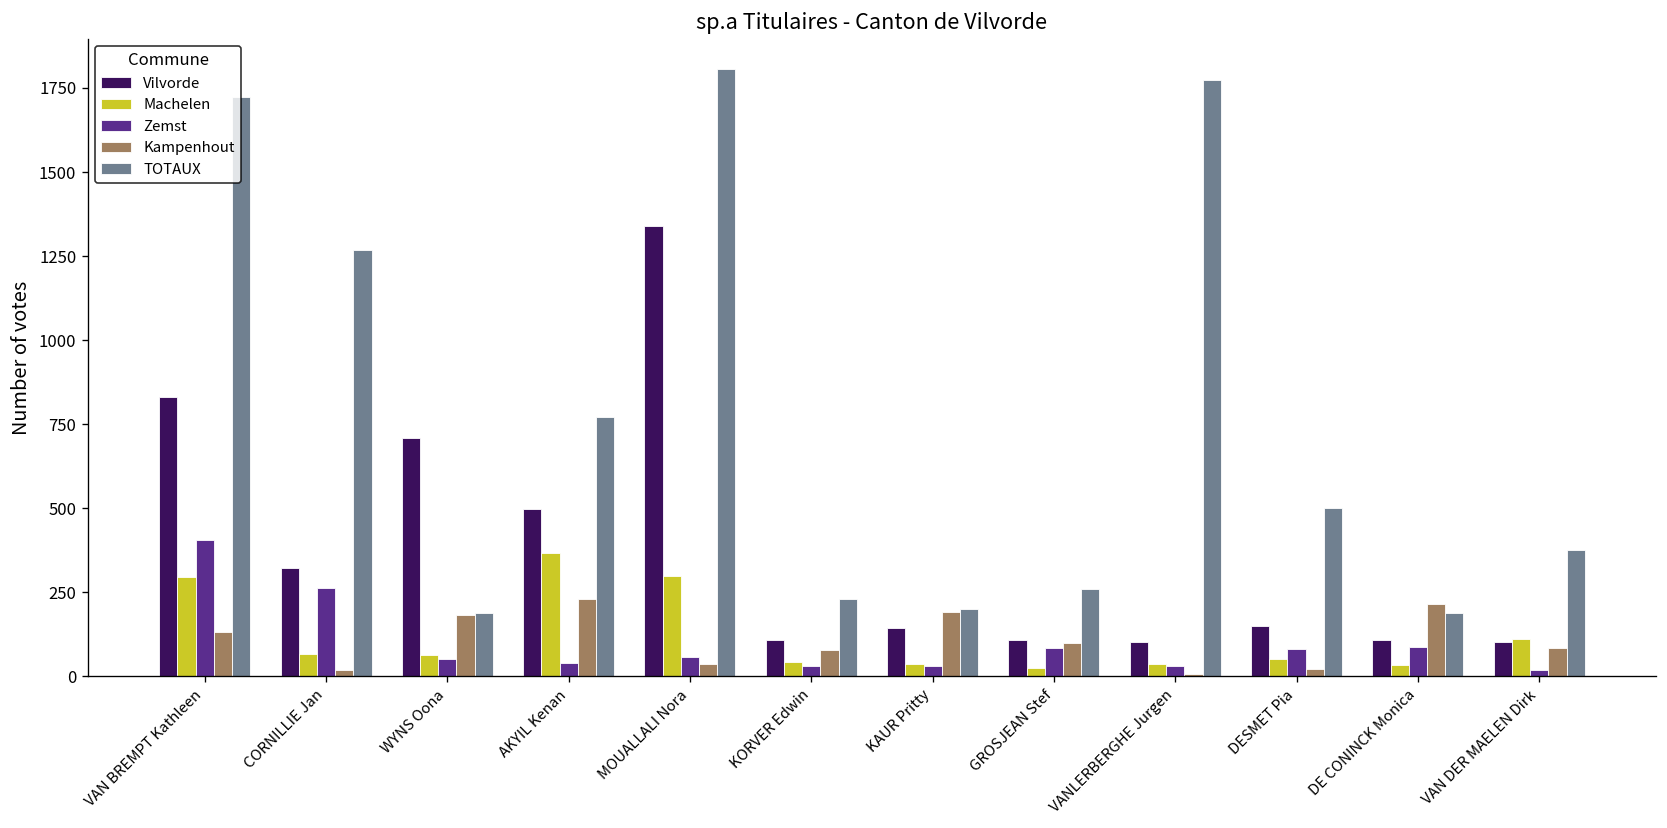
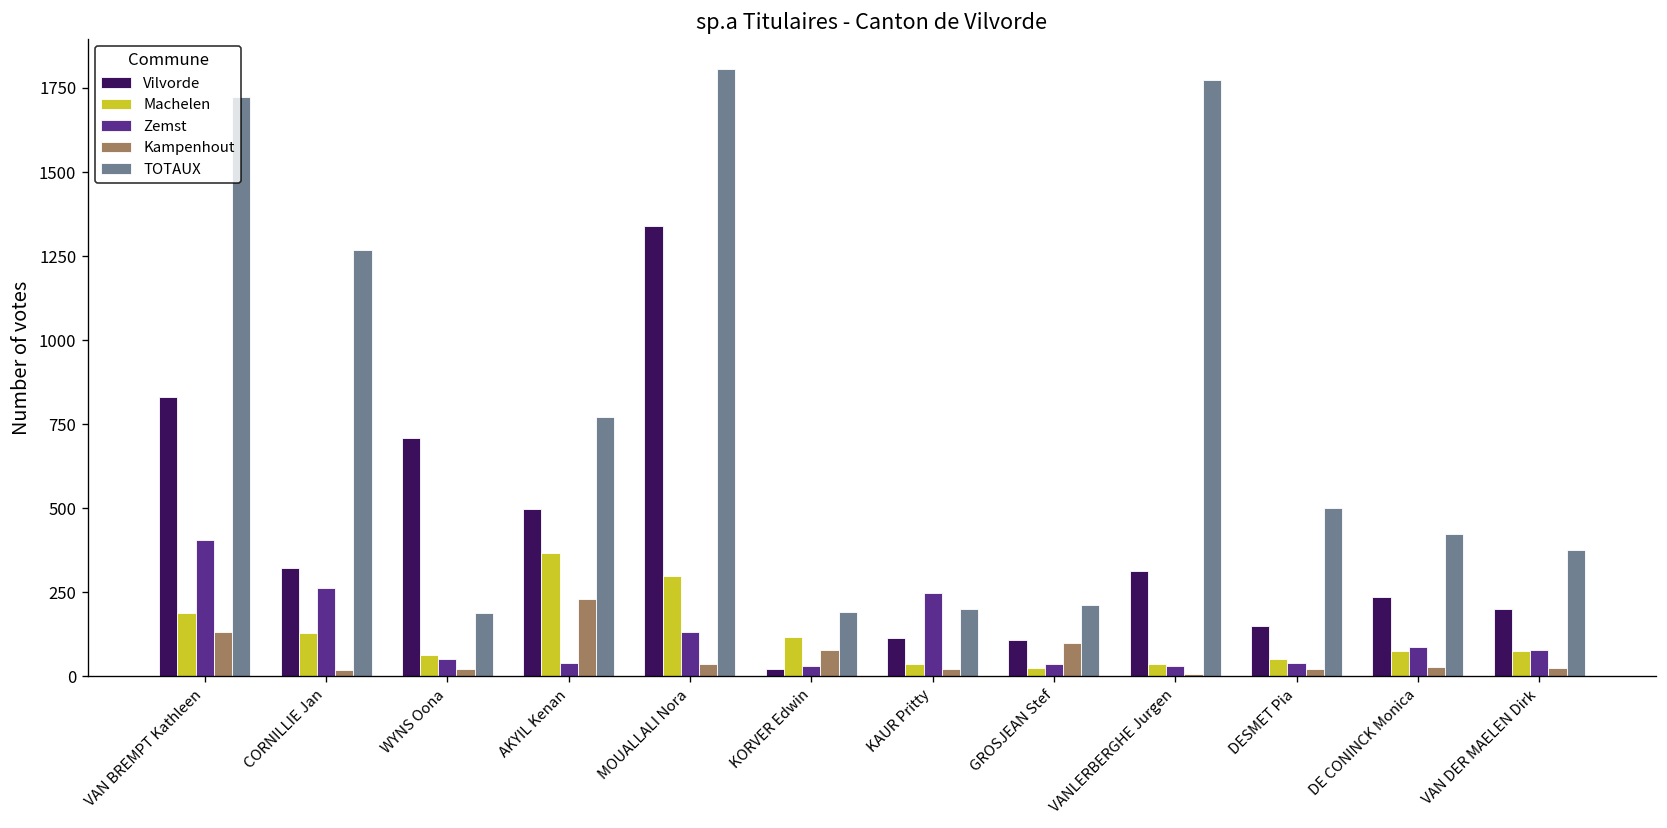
  {
    "Vilvorde": {
      "VAN BREMPT Kathleen": 830,
      "CORNILLIE Jan": 320,
      "WYNS Oona": 710,
      "AKYIL Kenan": 500,
      "MOUALLALI Nora": 1340,
-     "KORVER Edwin": 110,
-     "KAUR Pritty": 140,
+     "KORVER Edwin": 20,
+     "KAUR Pritty": 110,
      "GROSJEAN Stef": 110,
-     "VANLERBERGHE Jurgen": 100,
+     "VANLERBERGHE Jurgen": 310,
      "DESMET Pia": 150,
-     "DE CONINCK Monica": 110,
-     "VAN DER MAELEN Dirk": 100
+     "DE CONINCK Monica": 240,
+     "VAN DER MAELEN Dirk": 200
    },
    "Machelen": {
-     "VAN BREMPT Kathleen": 300,
-     "CORNILLIE Jan": 70,
+     "VAN BREMPT Kathleen": 190,
+     "CORNILLIE Jan": 130,
      "WYNS Oona": 60,
      "AKYIL Kenan": 370,
      "MOUALLALI Nora": 300,
-     "KORVER Edwin": 40,
+     "KORVER Edwin": 120,
      "KAUR Pritty": 40,
      "GROSJEAN Stef": 20,
      "VANLERBERGHE Jurgen": 40,
      "DESMET Pia": 50,
-     "DE CONINCK Monica": 30,
-     "VAN DER MAELEN Dirk": 110
+     "DE CONINCK Monica": 70,
+     "VAN DER MAELEN Dirk": 70
    },
    "Zemst": {
      "VAN BREMPT Kathleen": 400,
      "CORNILLIE Jan": 260,
      "WYNS Oona": 50,
      "AKYIL Kenan": 40,
-     "MOUALLALI Nora": 60,
+     "MOUALLALI Nora": 130,
      "KORVER Edwin": 30,
-     "KAUR Pritty": 30,
-     "GROSJEAN Stef": 80,
+     "KAUR Pritty": 250,
+     "GROSJEAN Stef": 40,
      "VANLERBERGHE Jurgen": 30,
-     "DESMET Pia": 80,
+     "DESMET Pia": 40,
      "DE CONINCK Monica": 90,
-     "VAN DER MAELEN Dirk": 20
+     "VAN DER MAELEN Dirk": 80
    },
    "Kampenhout": {
      "VAN BREMPT Kathleen": 130,
      "CORNILLIE Jan": 20,
-     "WYNS Oona": 180,
+     "WYNS Oona": 20,
      "AKYIL Kenan": 230,
      "MOUALLALI Nora": 40,
      "KORVER Edwin": 80,
-     "KAUR Pritty": 190,
+     "KAUR Pritty": 20,
      "GROSJEAN Stef": 100,
      "DESMET Pia": 20,
-     "DE CONINCK Monica": 220,
-     "VAN DER MAELEN Dirk": 80
+     "DE CONINCK Monica": 30,
+     "VAN DER MAELEN Dirk": 20
    },
    "TOTAUX": {
      "VAN BREMPT Kathleen": 1720,
      "CORNILLIE Jan": 1270,
      "WYNS Oona": 190,
      "AKYIL Kenan": 770,
      "MOUALLALI Nora": 1810,
-     "KORVER Edwin": 230,
+     "KORVER Edwin": 190,
      "KAUR Pritty": 200,
-     "GROSJEAN Stef": 260,
+     "GROSJEAN Stef": 210,
      "VANLERBERGHE Jurgen": 1780,
      "DESMET Pia": 500,
-     "DE CONINCK Monica": 190,
+     "DE CONINCK Monica": 420,
      "VAN DER MAELEN Dirk": 380
    }
  }
